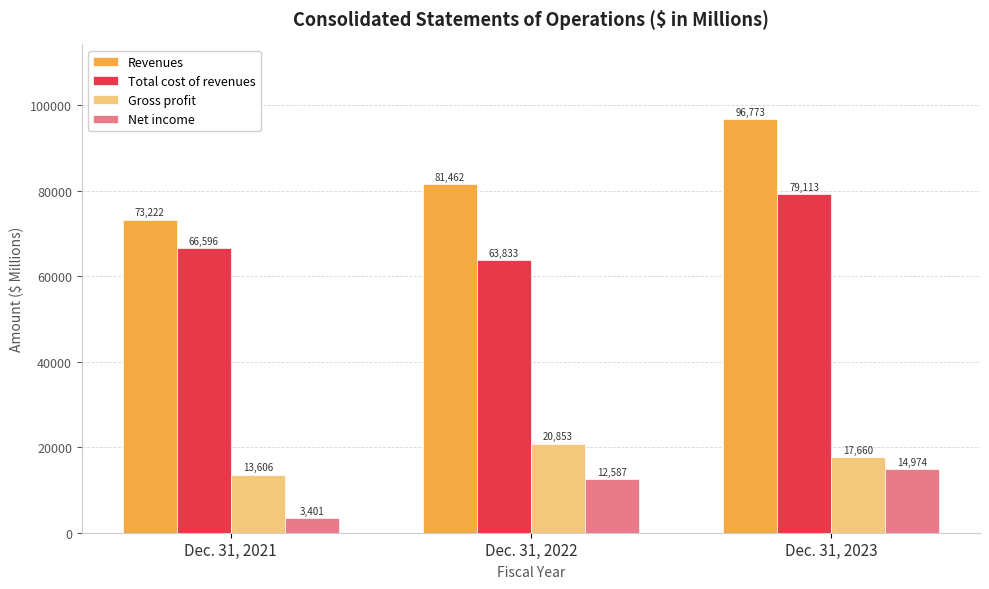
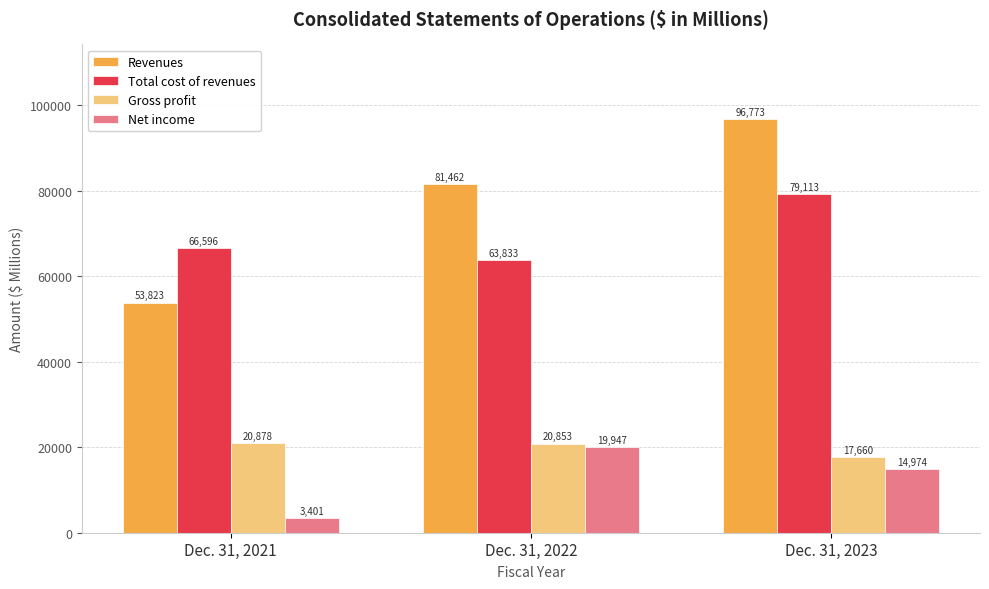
  {
    "Revenues": {
-     "Dec. 31, 2021": "73,222",
+     "Dec. 31, 2021": "53,823",
      "Dec. 31, 2022": "81,462",
      "Dec. 31, 2023": "96,773"
    },
    "Total cost of revenues": {
      "Dec. 31, 2021": "66,596",
      "Dec. 31, 2022": "63,833",
      "Dec. 31, 2023": "79,113"
    },
    "Gross profit": {
-     "Dec. 31, 2021": "13,606",
+     "Dec. 31, 2021": "20,878",
      "Dec. 31, 2022": "20,853",
      "Dec. 31, 2023": "17,660"
    },
    "Net income": {
      "Dec. 31, 2021": "3,401",
-     "Dec. 31, 2022": "12,587",
+     "Dec. 31, 2022": "19,947",
      "Dec. 31, 2023": "14,974"
    }
  }
